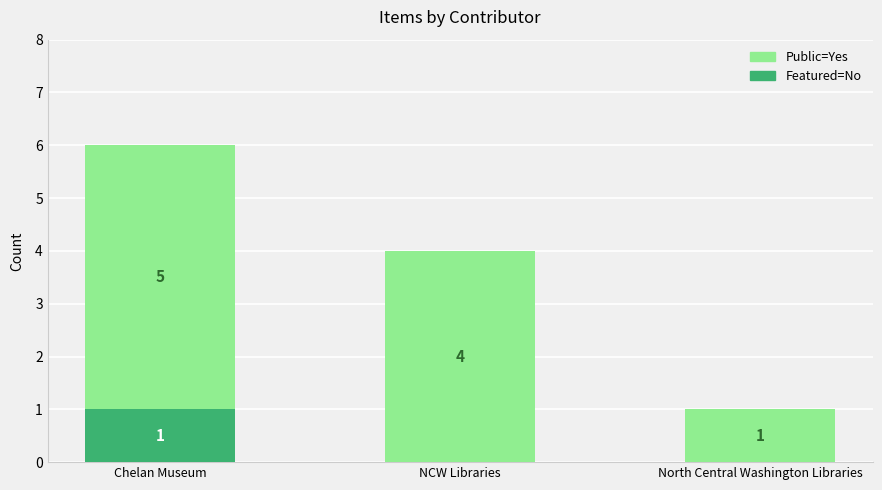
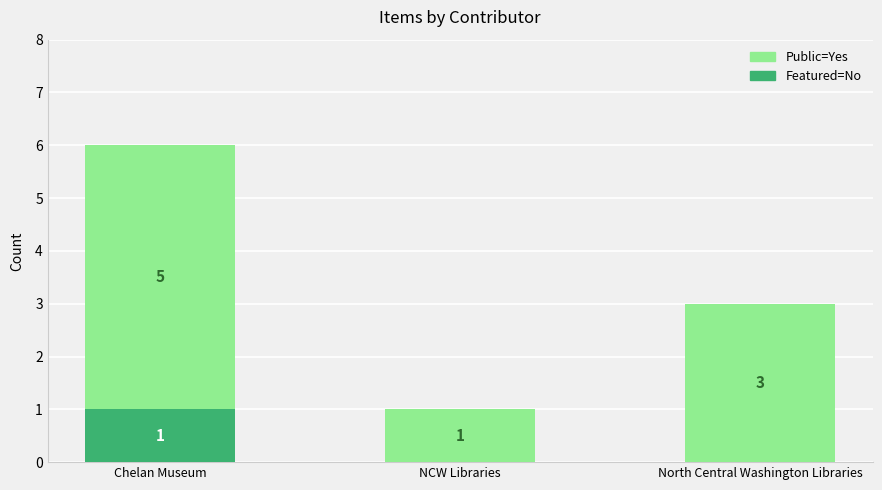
  {
    "Featured=No": {
      "Chelan Museum": 1
    },
    "Public=Yes": {
      "Chelan Museum": 5,
-     "NCW Libraries": 4,
-     "North Central Washington Libraries": 1
+     "NCW Libraries": 1,
+     "North Central Washington Libraries": 3
    }
  }
